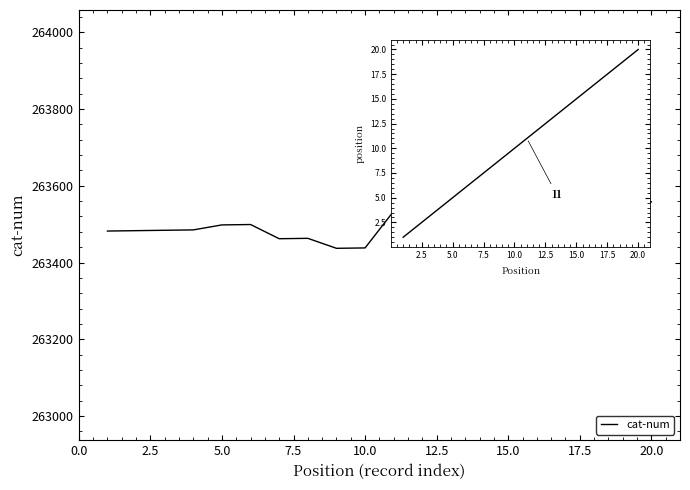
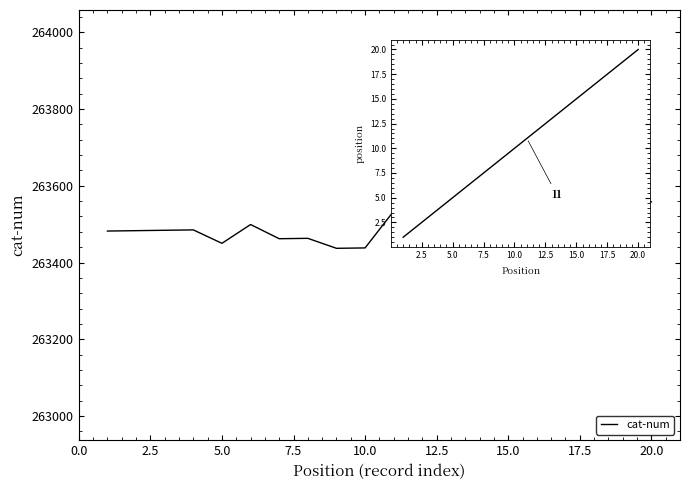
  {
-   "5.0": 263500,
+   "5.0": 263450,
    "10.0": 263440,
    "15.0": 263550,
    "20.0": 263560
  }
